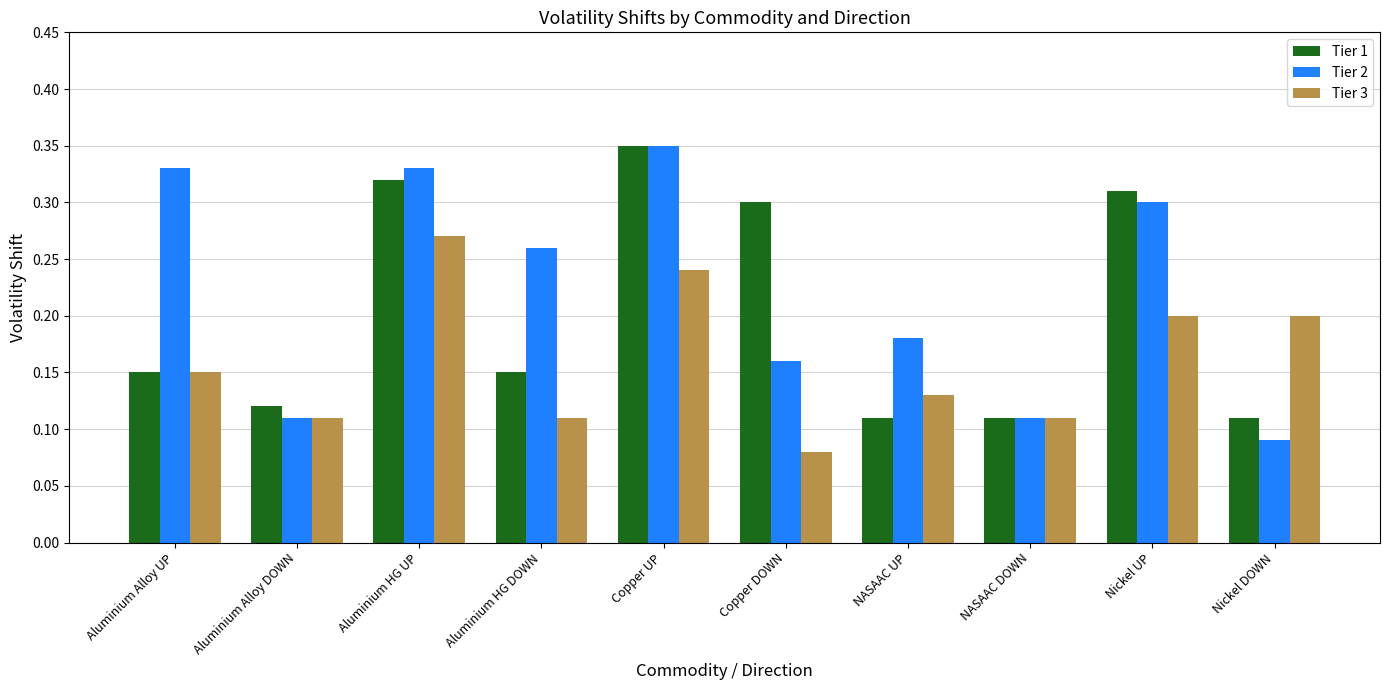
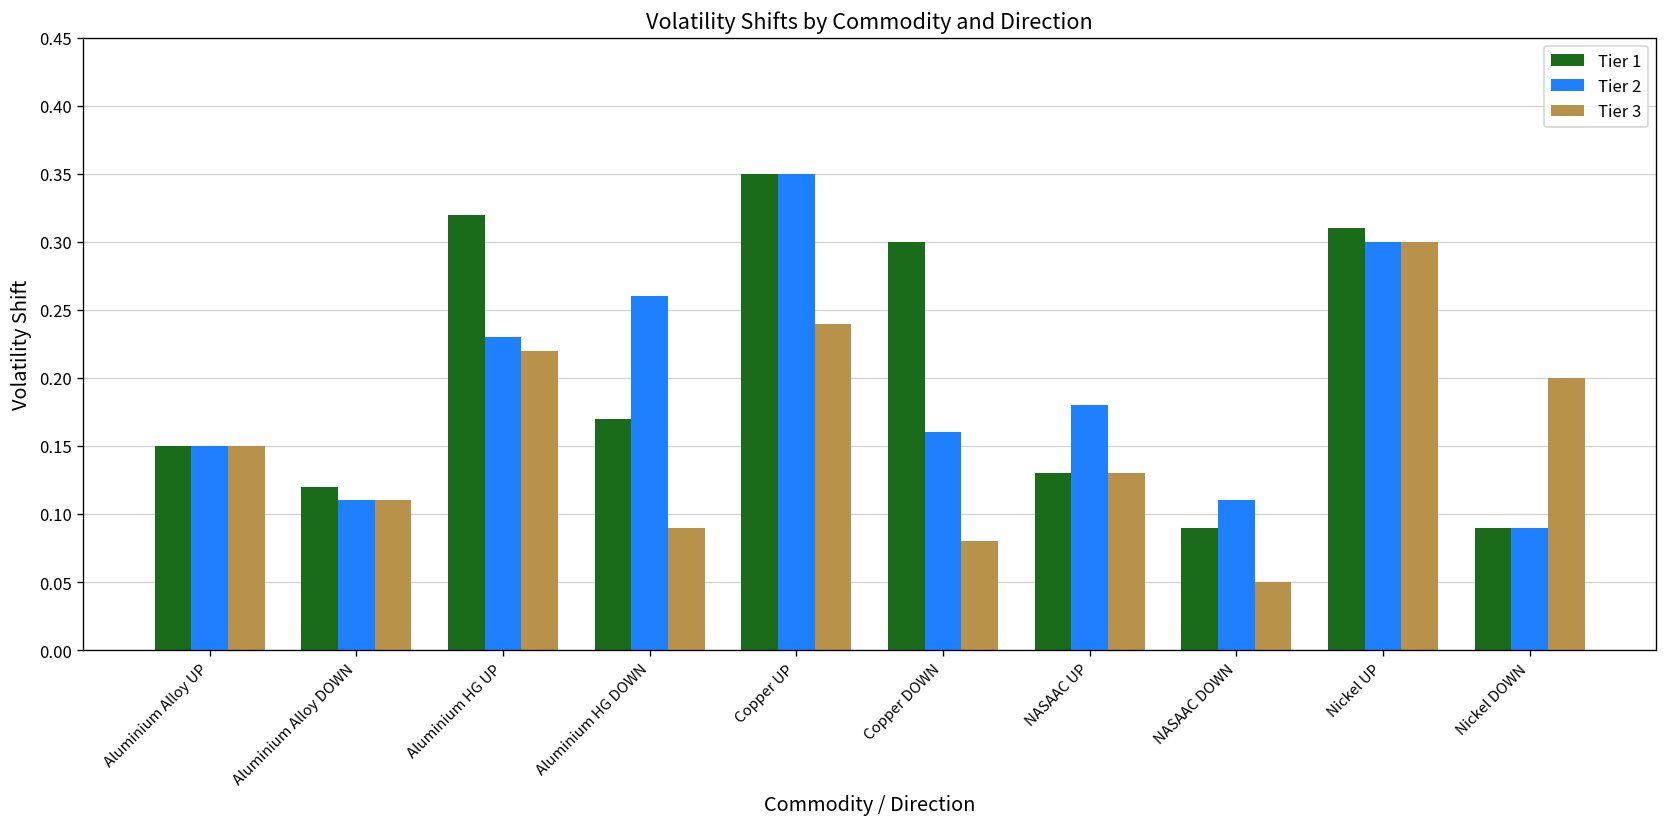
  {
    "Tier 1": {
      "Aluminium Alloy UP": 0.15,
      "Aluminium Alloy DOWN": 0.12,
      "Aluminium HG UP": 0.32,
-     "Aluminium HG DOWN": 0.15,
+     "Aluminium HG DOWN": 0.17,
      "Copper UP": 0.35,
      "Copper DOWN": 0.30,
-     "NASAAC UP": 0.11,
-     "NASAAC DOWN": 0.11,
+     "NASAAC UP": 0.13,
+     "NASAAC DOWN": 0.09,
      "Nickel UP": 0.31,
-     "Nickel DOWN": 0.11
+     "Nickel DOWN": 0.09
    },
    "Tier 2": {
-     "Aluminium Alloy UP": 0.33,
+     "Aluminium Alloy UP": 0.15,
      "Aluminium Alloy DOWN": 0.11,
-     "Aluminium HG UP": 0.33,
+     "Aluminium HG UP": 0.23,
      "Aluminium HG DOWN": 0.26,
      "Copper UP": 0.35,
      "Copper DOWN": 0.16,
      "NASAAC UP": 0.18,
      "NASAAC DOWN": 0.11,
      "Nickel UP": 0.30,
      "Nickel DOWN": 0.09
    },
    "Tier 3": {
      "Aluminium Alloy UP": 0.15,
      "Aluminium Alloy DOWN": 0.11,
-     "Aluminium HG UP": 0.27,
-     "Aluminium HG DOWN": 0.11,
+     "Aluminium HG UP": 0.22,
+     "Aluminium HG DOWN": 0.09,
      "Copper UP": 0.24,
      "Copper DOWN": 0.08,
      "NASAAC UP": 0.13,
-     "NASAAC DOWN": 0.11,
-     "Nickel UP": 0.2,
+     "NASAAC DOWN": 0.05,
+     "Nickel UP": 0.3,
      "Nickel DOWN": 0.20
    }
  }
